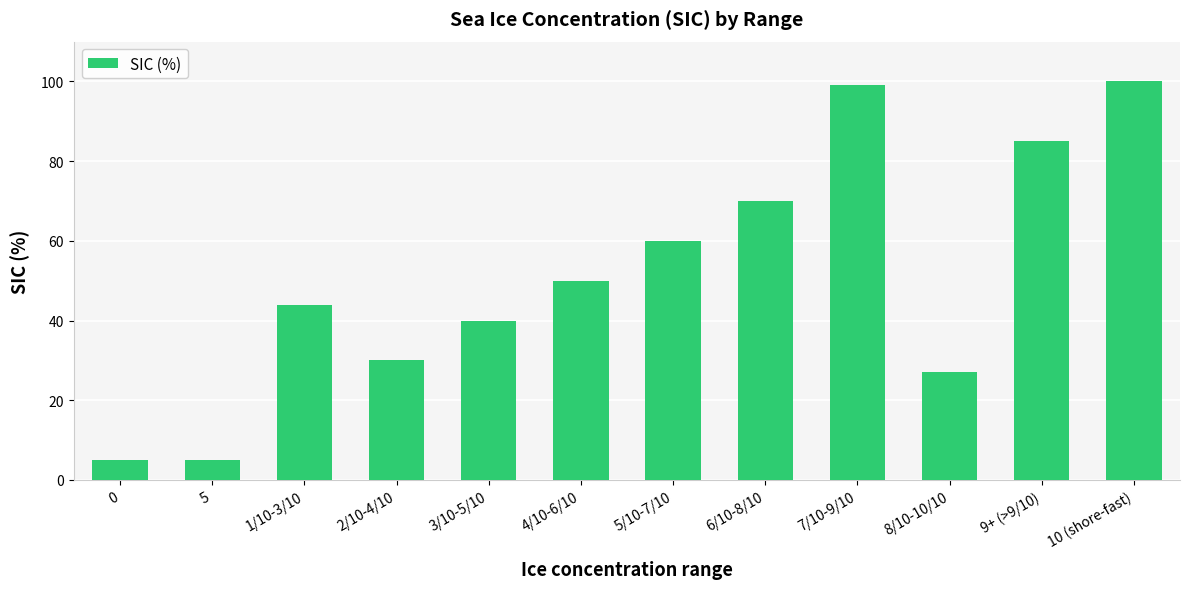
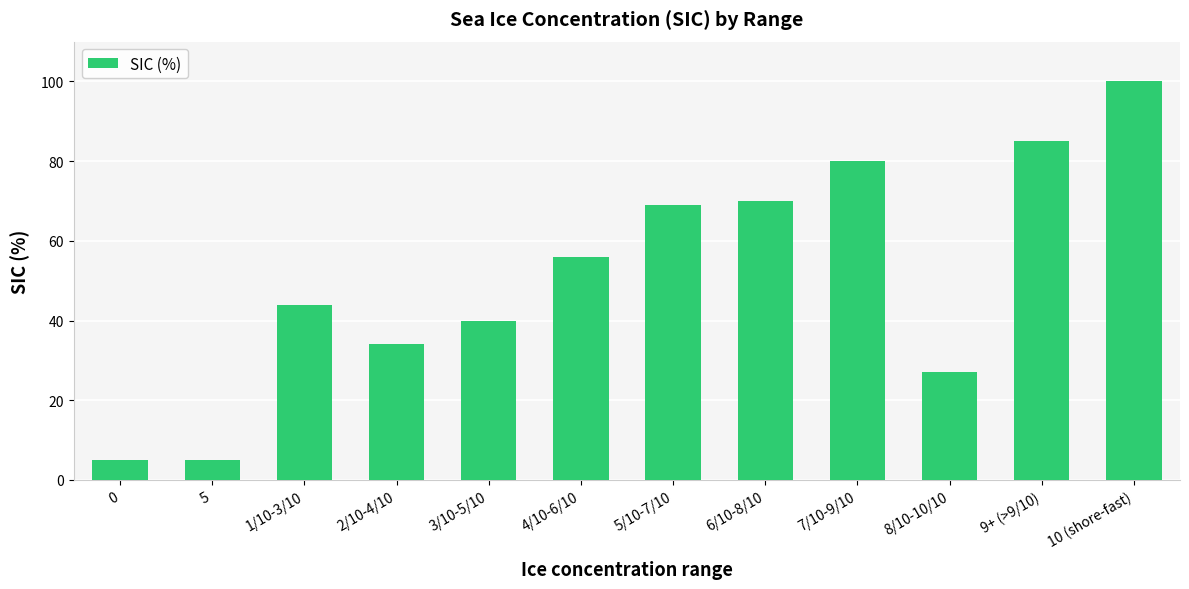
  {
    "0": 5,
    "5": 5,
    "1/10-3/10": 44,
-   "2/10-4/10": 30,
+   "2/10-4/10": 34,
    "3/10-5/10": 40,
-   "4/10-6/10": 50,
-   "5/10-7/10": 60,
+   "4/10-6/10": 56,
+   "5/10-7/10": 69,
    "6/10-8/10": 70,
-   "7/10-9/10": 99,
+   "7/10-9/10": 80,
    "8/10-10/10": 27,
    "9+ (>9/10)": 85,
    "10 (shore-fast)": 100
  }
